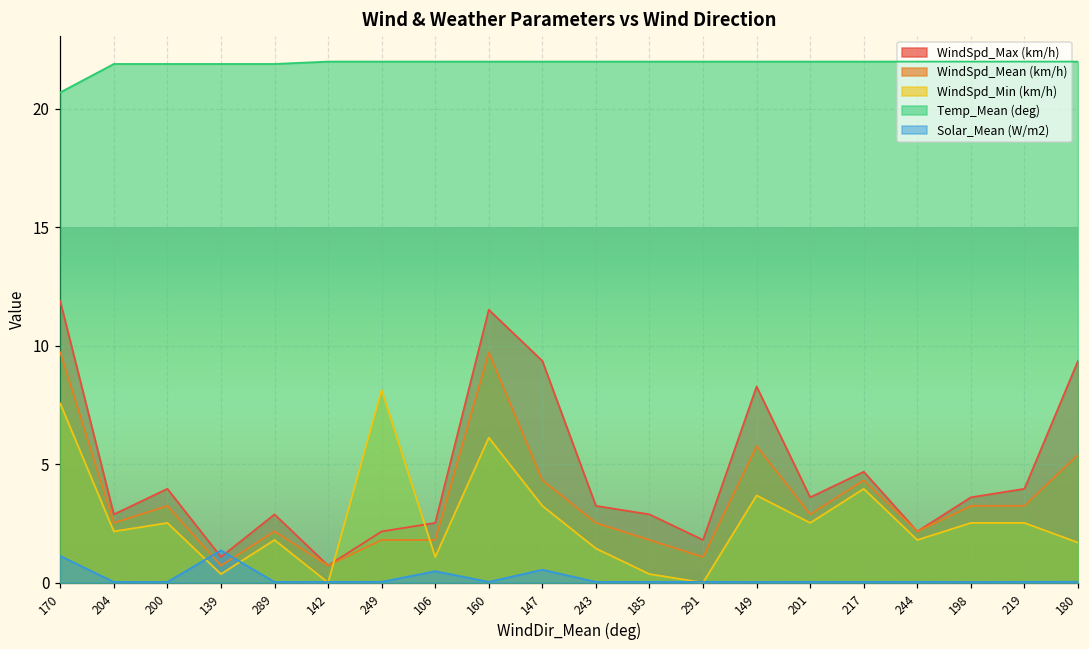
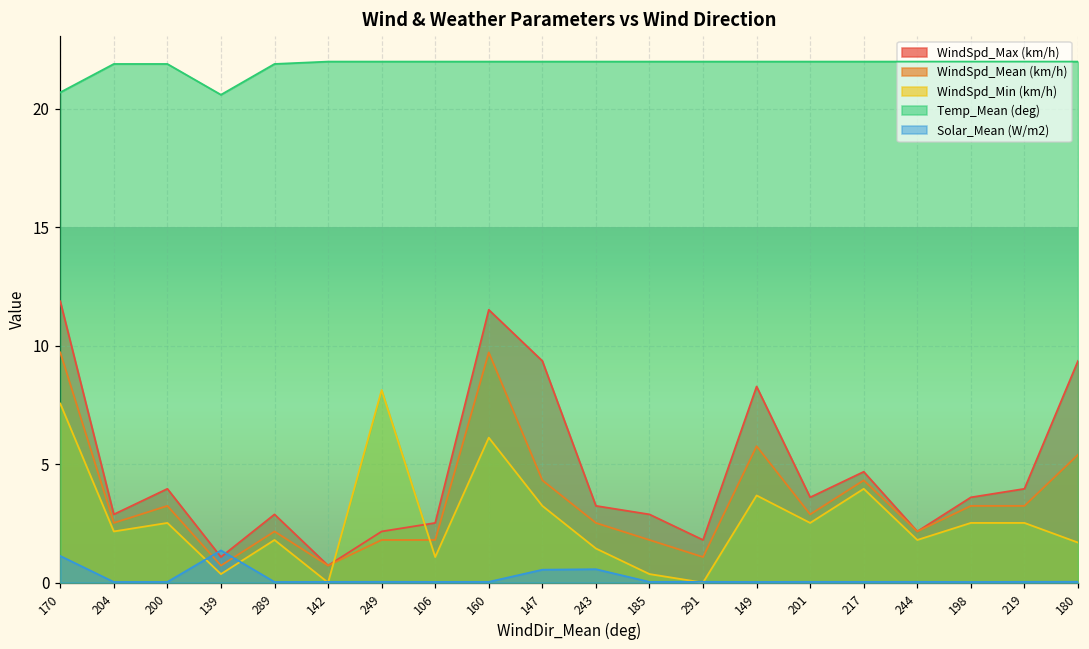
  {
    "WindSpd_Min (km/h)": {
      "170": 7.6,
      "204": 2.2,
      "200": 2.5,
      "139": 0.4,
      "289": 1.8,
      "249": 8.1,
      "106": 1.1,
      "160": 6.1,
      "147": 3.2,
      "243": 1.4,
      "185": 0.4,
      "149": 3.7,
      "201": 2.5,
      "217": 4.0,
      "244": 1.8,
      "198": 2.5,
      "219": 2.5,
      "180": 1.7
    },
    "Temp_Mean (deg)": {
      "170": 20.7,
      "204": 21.9,
      "200": 21.9,
-     "139": 21.9,
+     "139": 20.6,
      "289": 21.9,
      "142": 22.0,
      "249": 22.0,
      "106": 22.0,
      "160": 22.0,
      "147": 22.0,
      "243": 22.0,
      "185": 22.0,
      "291": 22.0,
      "149": 22.0,
      "201": 22.0,
      "217": 22.0,
      "180": 22.0
    },
    "Solar_Mean (W/m2)": {
      "170": 1.1,
      "204": 0.0,
      "200": 0.0,
      "139": 1.4,
      "289": 0.0,
      "249": 0.0,
-     "106": 0.5,
+     "106": 0.0,
      "160": 0.0,
      "147": 0.5,
-     "243": 0.0,
+     "243": 0.6,
      "185": 0.0,
      "149": 0.0,
      "201": 0.0,
      "217": 0.0,
      "244": 0.0,
      "198": 0.0,
      "219": 0.0,
      "180": 0.0
    }
  }
